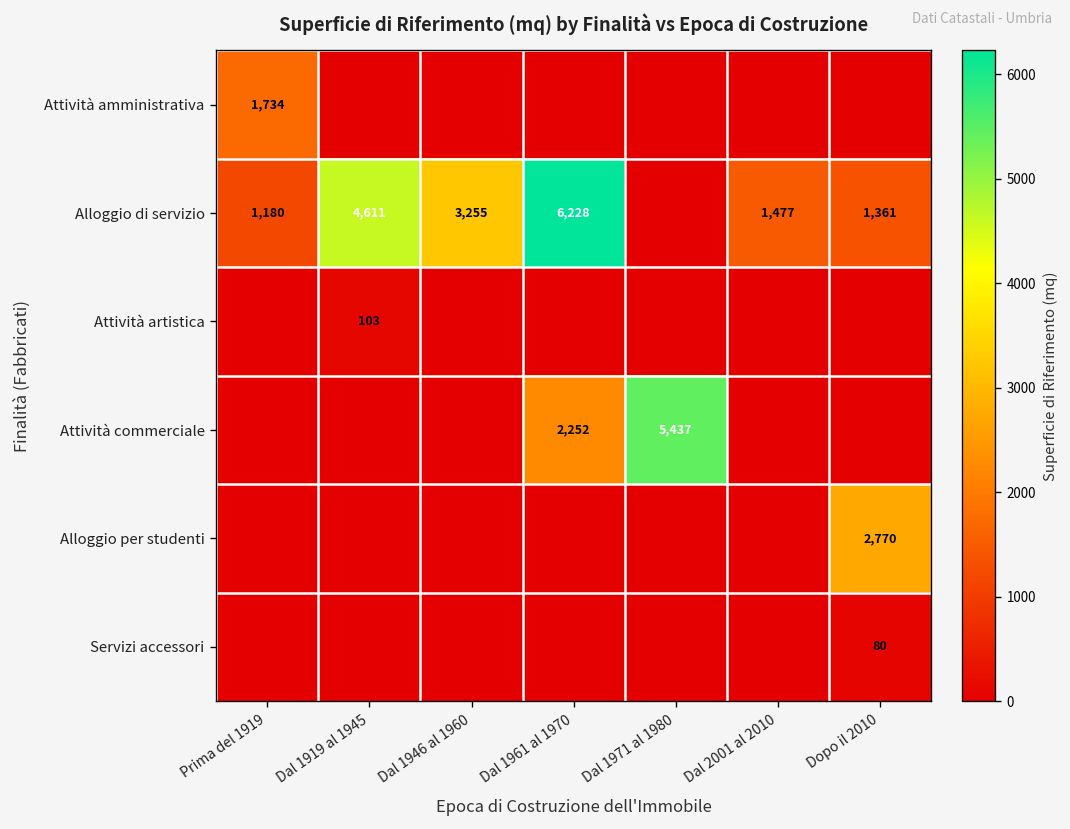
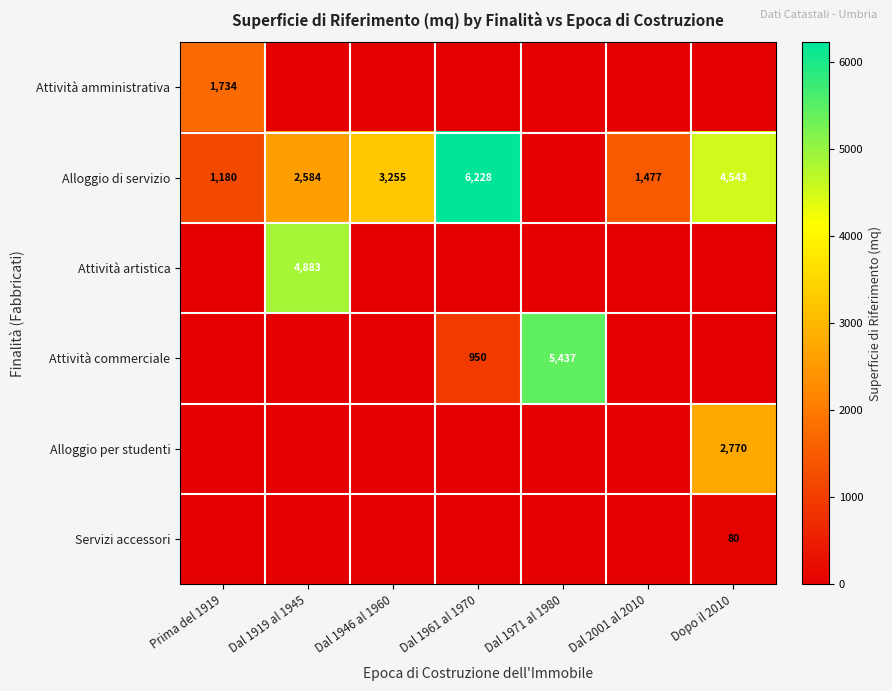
  {
    "Attività amministrativa": {
      "Prima del 1919": "1,734"
    },
    "Alloggio di servizio": {
      "Prima del 1919": "1,180",
-     "Dal 1919 al 1945": "4,611",
+     "Dal 1919 al 1945": "2,584",
      "Dal 1946 al 1960": "3,255",
      "Dal 1961 al 1970": "6,228",
      "Dal 2001 al 2010": "1,477",
-     "Dopo il 2010": "1,361"
+     "Dopo il 2010": "4,543"
    },
    "Attività artistica": {
-     "Dal 1919 al 1945": "103"
+     "Dal 1919 al 1945": "4,883"
    },
    "Attività commerciale": {
-     "Dal 1961 al 1970": "2,252",
+     "Dal 1961 al 1970": "950",
      "Dal 1971 al 1980": "5,437"
    },
    "Alloggio per studenti": {
      "Dopo il 2010": "2,770"
    },
    "Servizi accessori": {
      "Dopo il 2010": "80"
    }
  }
